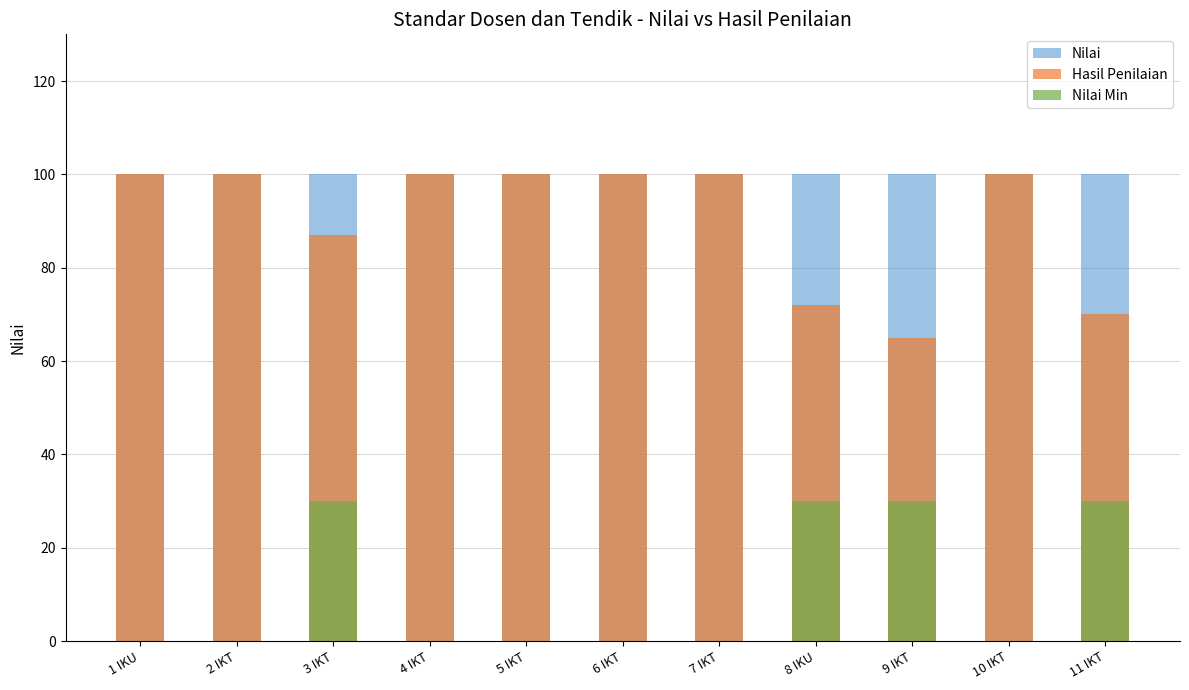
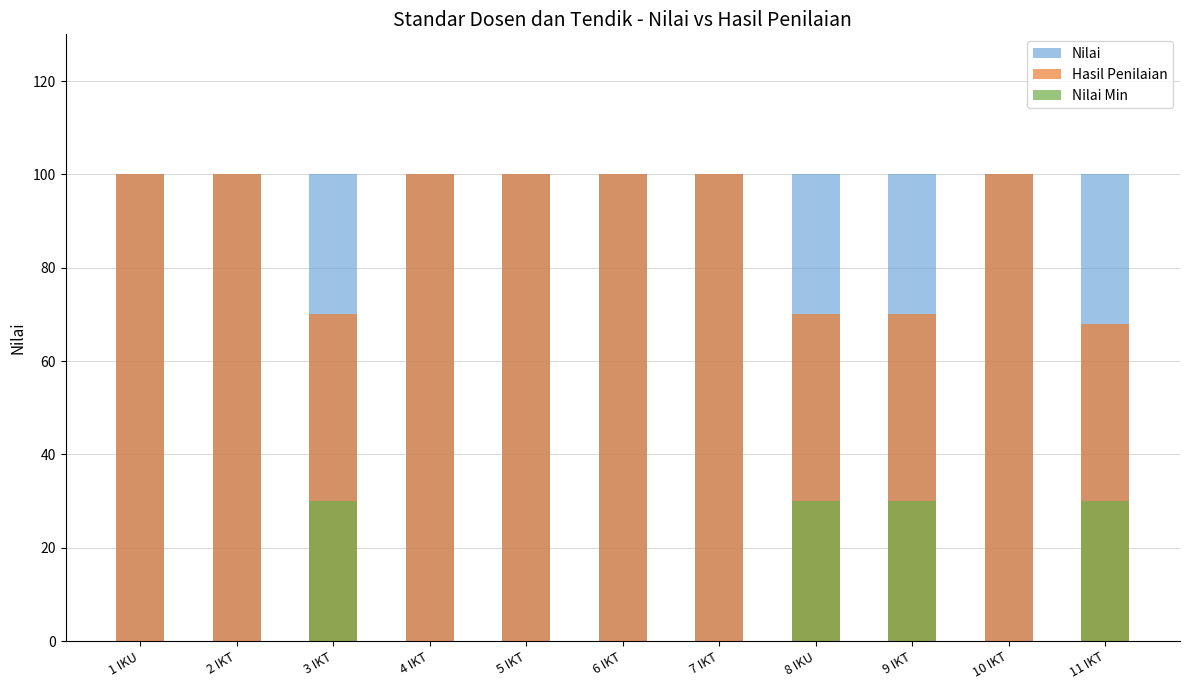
  {
    "Nilai": {
      "1 IKU": 100,
      "2 IKT": 100,
      "3 IKT": 100,
      "4 IKT": 100,
      "5 IKT": 100,
      "6 IKT": 100,
      "7 IKT": 100,
      "8 IKU": 100,
      "9 IKT": 100,
      "10 IKT": 100,
      "11 IKT": 100
    },
    "Hasil Penilaian": {
      "1 IKU": 100,
      "2 IKT": 100,
-     "3 IKT": 87,
+     "3 IKT": 70,
      "4 IKT": 100,
      "5 IKT": 100,
      "6 IKT": 100,
      "7 IKT": 100,
-     "8 IKU": 72,
-     "9 IKT": 65,
+     "8 IKU": 70,
+     "9 IKT": 70,
      "10 IKT": 100,
-     "11 IKT": 70
+     "11 IKT": 68
    },
    "Nilai Min": {
      "1 IKU": 0,
      "2 IKT": 0,
      "4 IKT": 0,
      "5 IKT": 0,
      "6 IKT": 0,
      "7 IKT": 0,
      "10 IKT": 0
    }
  }
